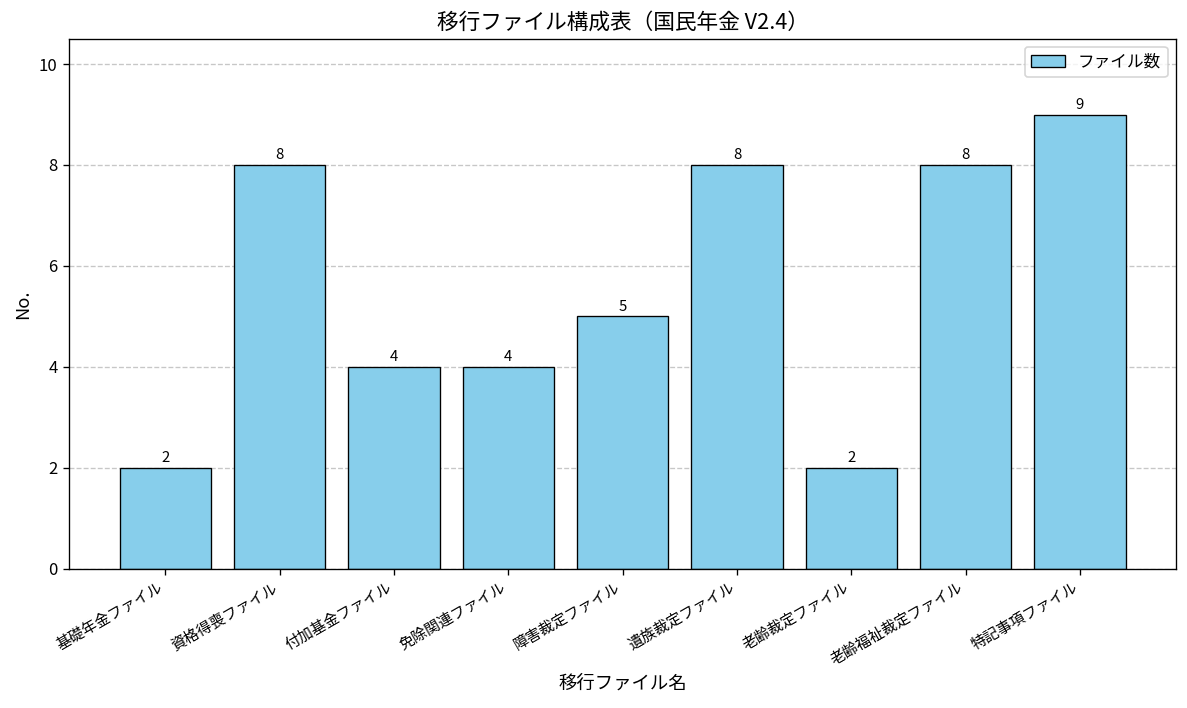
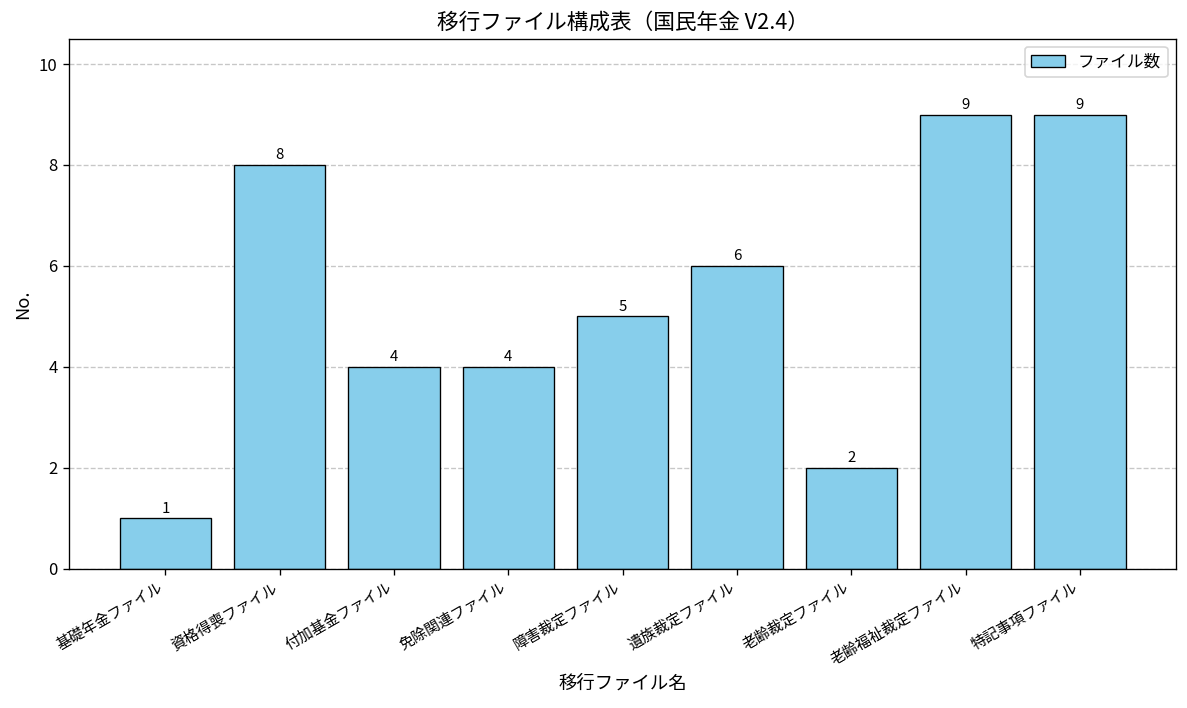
  {
-   "基礎年金ファイル": 2,
+   "基礎年金ファイル": 1,
    "資格得喪ファイル": 8,
    "付加基金ファイル": 4,
    "免除関連ファイル": 4,
    "障害裁定ファイル": 5,
-   "遺族裁定ファイル": 8,
+   "遺族裁定ファイル": 6,
    "老齢裁定ファイル": 2,
-   "老齢福祉裁定ファイル": 8,
+   "老齢福祉裁定ファイル": 9,
    "特記事項ファイル": 9
  }
